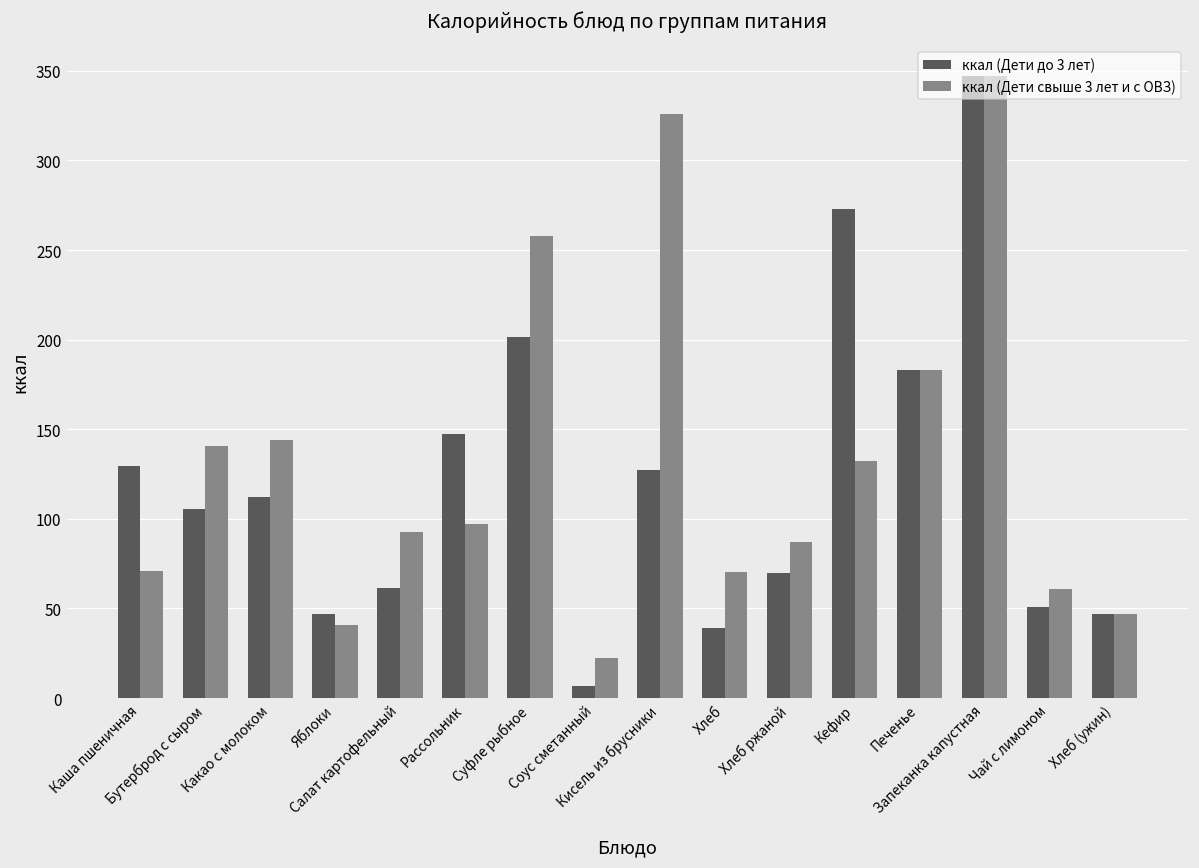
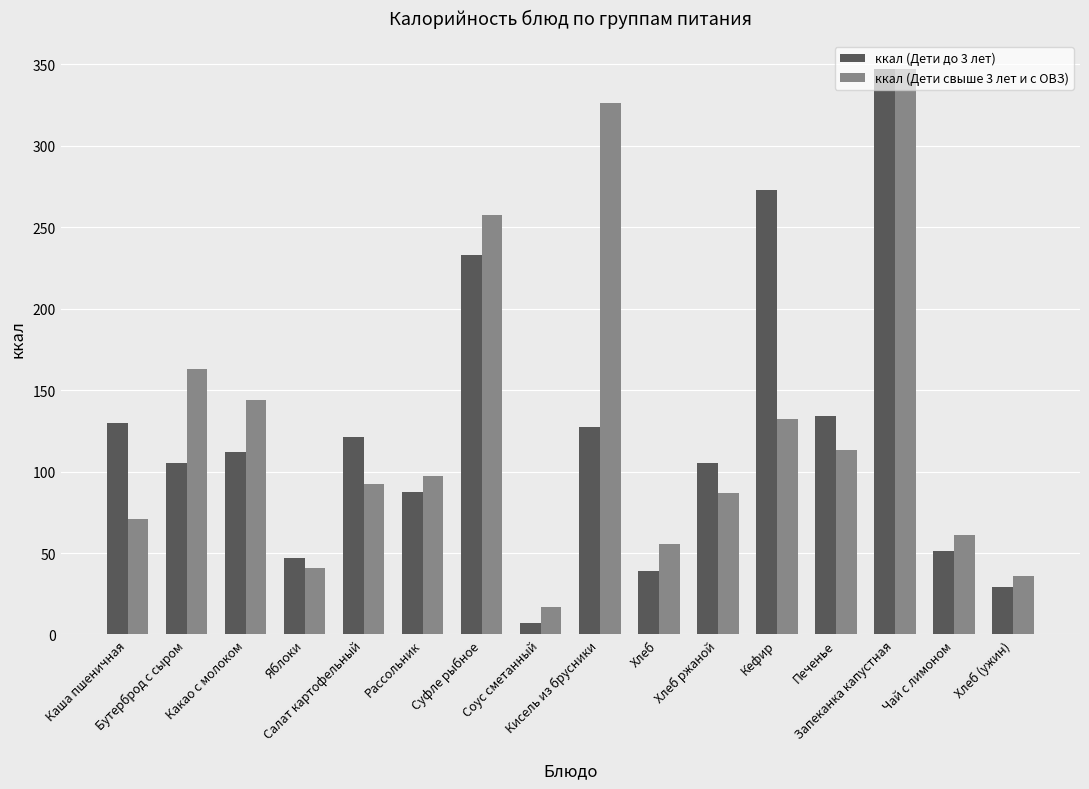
  {
    "ккал (Дети до 3 лет)": {
      "Каша пшеничная": 130,
      "Бутерброд с сыром": 105,
      "Какао с молоком": 112,
      "Яблоки": 47,
-     "Салат картофельный": 62,
-     "Рассольник": 148,
-     "Суфле рыбное": 202,
+     "Салат картофельный": 121,
+     "Рассольник": 87,
+     "Суфле рыбное": 233,
      "Соус сметанный": 7,
      "Кисель из брусники": 127,
      "Хлеб": 39,
-     "Хлеб ржаной": 70,
+     "Хлеб ржаной": 105,
      "Кефир": 273,
-     "Печенье": 183,
+     "Печенье": 134,
      "Чай с лимоном": 51,
-     "Хлеб (ужин)": 47
+     "Хлеб (ужин)": 29
    },
    "ккал (Дети свыше 3 лет и с ОВЗ)": {
      "Каша пшеничная": 71,
-     "Бутерброд с сыром": 141,
+     "Бутерброд с сыром": 163,
      "Какао с молоком": 144,
      "Яблоки": 41,
      "Салат картофельный": 92,
      "Рассольник": 97,
      "Суфле рыбное": 258,
-     "Соус сметанный": 22,
+     "Соус сметанный": 17,
      "Кисель из брусники": 326,
-     "Хлеб": 71,
+     "Хлеб": 56,
      "Хлеб ржаной": 87,
      "Кефир": 132,
-     "Печенье": 183,
+     "Печенье": 113,
      "Чай с лимоном": 61,
-     "Хлеб (ужин)": 47
+     "Хлеб (ужин)": 36
    }
  }
